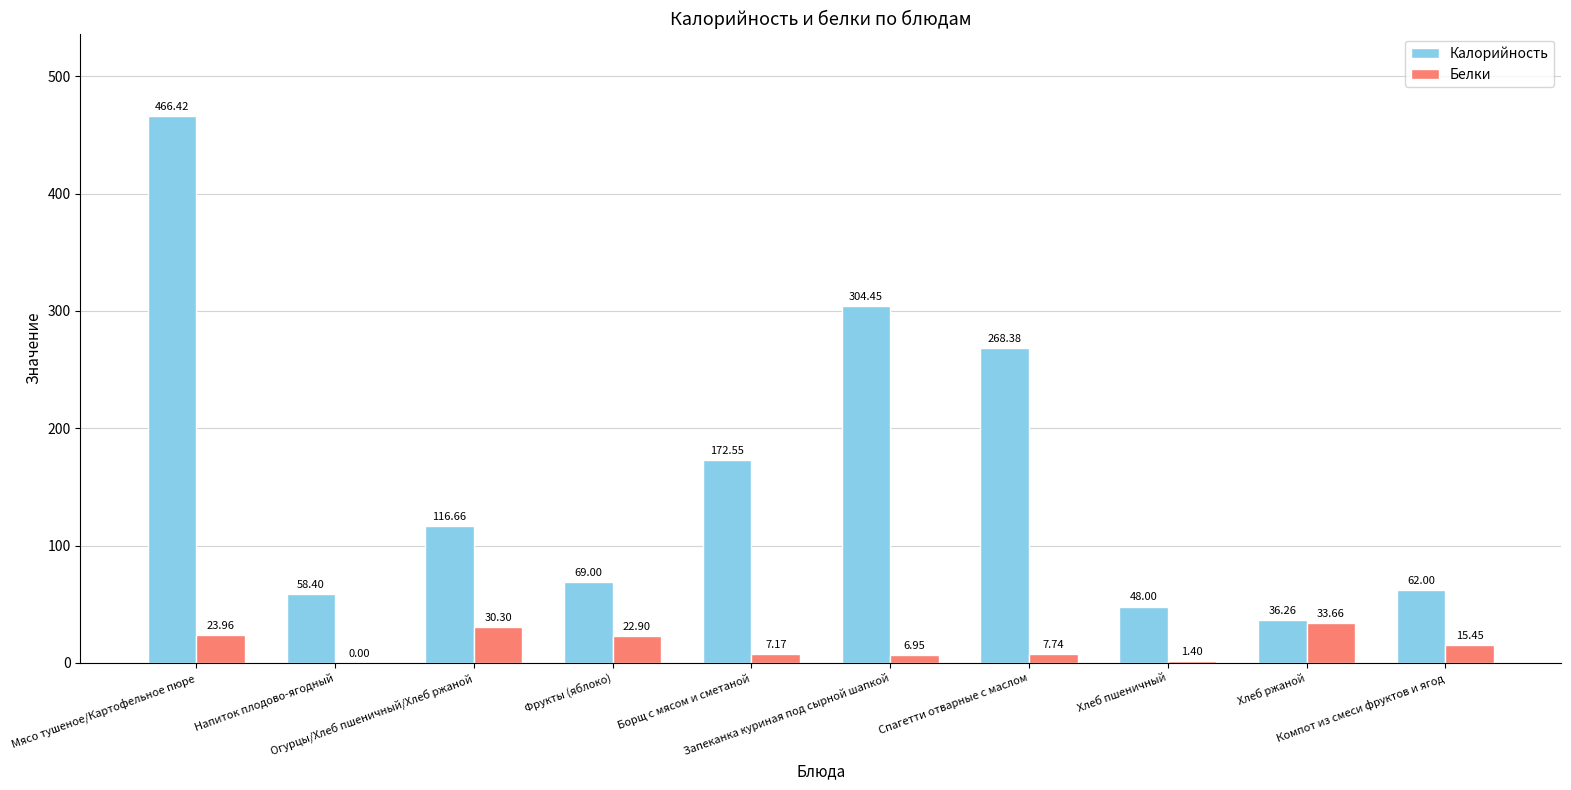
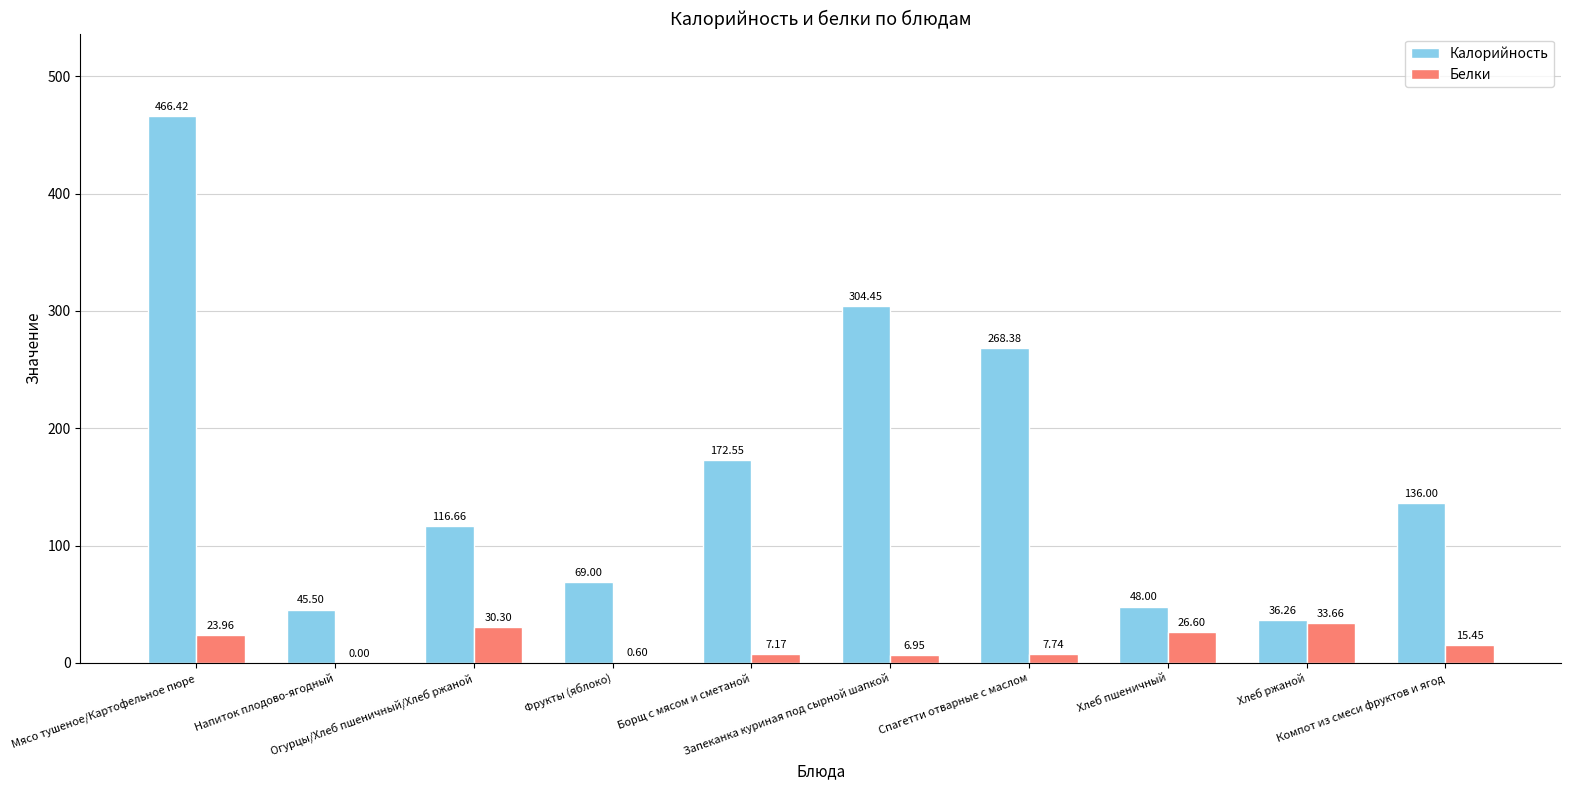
  {
    "Калорийность": {
      "Мясо тушеное/Картофельное пюре": 466.42,
-     "Напиток плодово-ягодный": 58.40,
+     "Напиток плодово-ягодный": 45.50,
      "Огурцы/Хлеб пшеничный/Хлеб ржаной": 116.66,
      "Фрукты (яблоко)": 69.00,
      "Борщ с мясом и сметаной": 172.55,
      "Запеканка куриная под сырной шапкой": 304.45,
      "Спагетти отварные с маслом": 268.38,
      "Хлеб пшеничный": 48.00,
      "Хлеб ржаной": 36.26,
-     "Компот из смеси фруктов и ягод": 62.00
+     "Компот из смеси фруктов и ягод": 136.00
    },
    "Белки": {
      "Мясо тушеное/Картофельное пюре": 23.96,
      "Напиток плодово-ягодный": 0.00,
      "Огурцы/Хлеб пшеничный/Хлеб ржаной": 30.30,
-     "Фрукты (яблоко)": 22.90,
+     "Фрукты (яблоко)": 0.60,
      "Борщ с мясом и сметаной": 7.17,
      "Запеканка куриная под сырной шапкой": 6.95,
      "Спагетти отварные с маслом": 7.74,
-     "Хлеб пшеничный": 1.40,
+     "Хлеб пшеничный": 26.60,
      "Хлеб ржаной": 33.66,
      "Компот из смеси фруктов и ягод": 15.45
    }
  }
